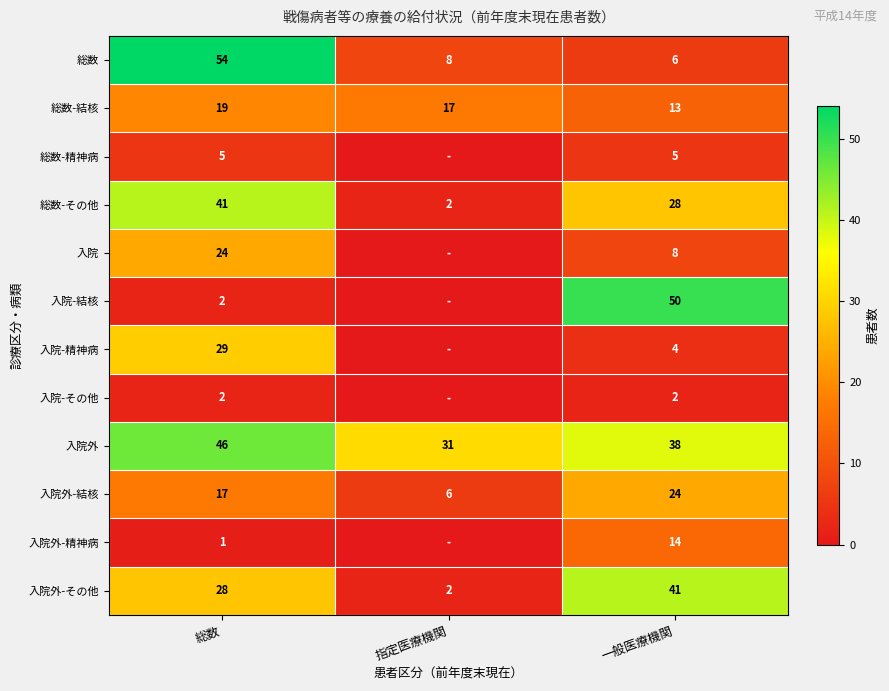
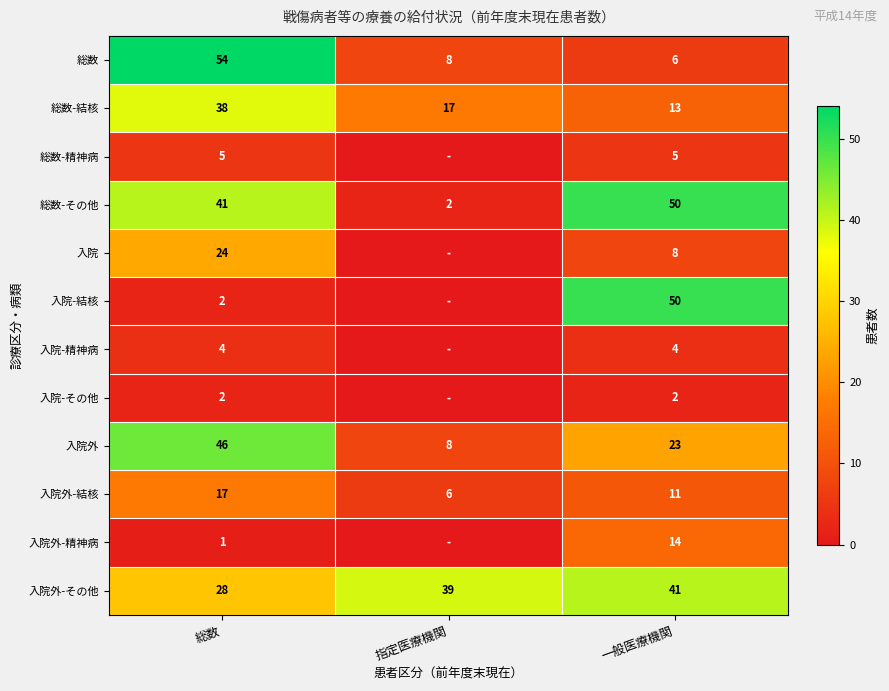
  {
    "総数": {
      "総数": 54,
      "指定医療機関": 8,
      "一般医療機関": 6
    },
    "総数-結核": {
-     "総数": 19,
+     "総数": 38,
      "指定医療機関": 17,
      "一般医療機関": 13
    },
    "総数-精神病": {
      "総数": 5,
      "一般医療機関": 5
    },
    "総数-その他": {
      "総数": 41,
      "指定医療機関": 2,
-     "一般医療機関": 28
+     "一般医療機関": 50
    },
    "入院": {
      "総数": 24,
      "一般医療機関": 8
    },
    "入院-結核": {
      "総数": 2,
      "一般医療機関": 50
    },
    "入院-精神病": {
-     "総数": 29,
+     "総数": 4,
      "一般医療機関": 4
    },
    "入院-その他": {
      "総数": 2,
      "一般医療機関": 2
    },
    "入院外": {
      "総数": 46,
-     "指定医療機関": 31,
-     "一般医療機関": 38
+     "指定医療機関": 8,
+     "一般医療機関": 23
    },
    "入院外-結核": {
      "総数": 17,
      "指定医療機関": 6,
-     "一般医療機関": 24
+     "一般医療機関": 11
    },
    "入院外-精神病": {
      "総数": 1,
      "一般医療機関": 14
    },
    "入院外-その他": {
      "総数": 28,
-     "指定医療機関": 2,
+     "指定医療機関": 39,
      "一般医療機関": 41
    }
  }
